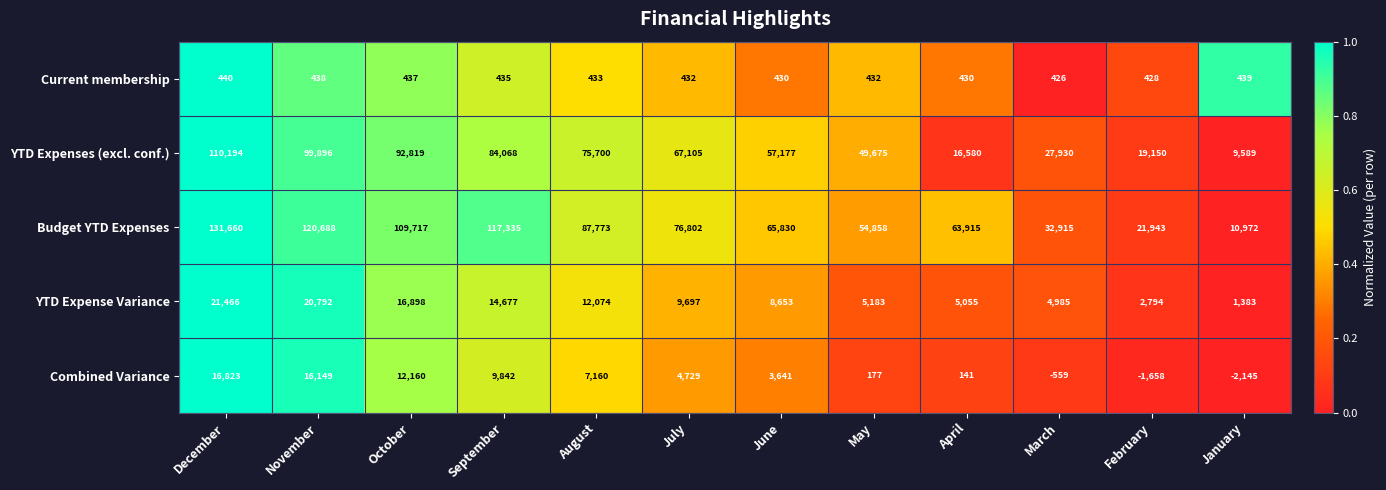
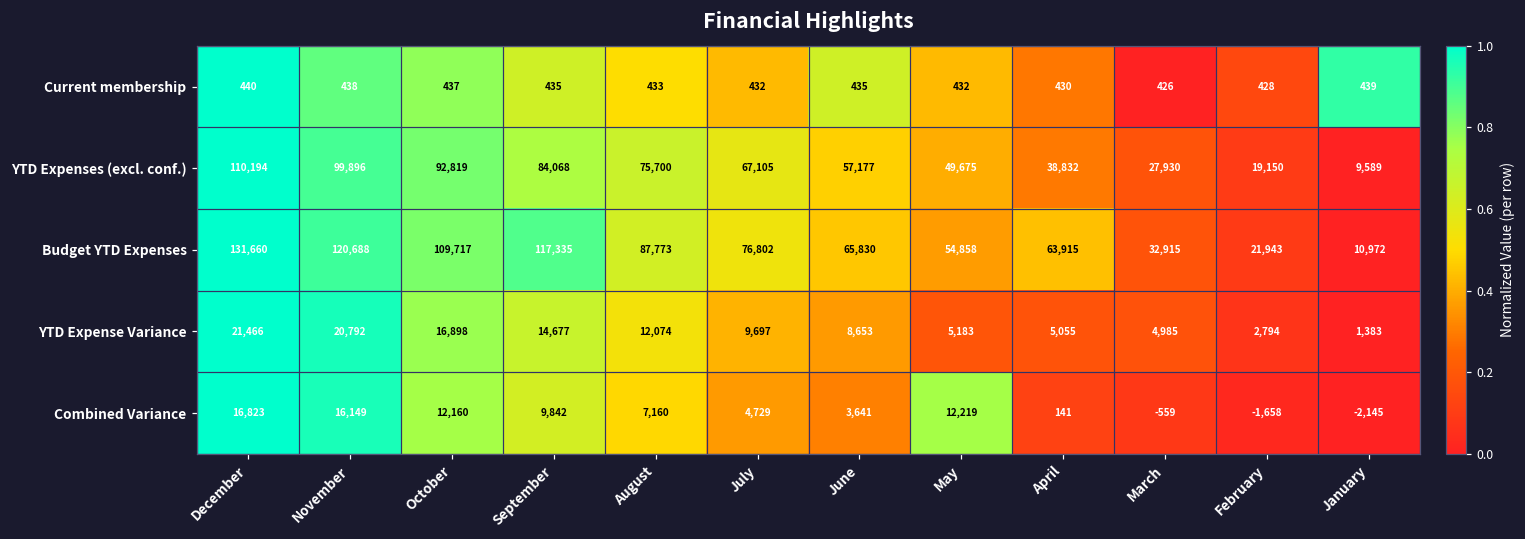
  {
    "Current membership": {
      "December": "440",
      "November": "438",
      "October": "437",
      "September": "435",
      "August": "433",
      "July": "432",
-     "June": "430",
+     "June": "435",
      "May": "432",
      "April": "430",
      "March": "426",
      "February": "428",
      "January": "439"
    },
    "YTD Expenses (excl. conf.)": {
      "December": "110,194",
      "November": "99,896",
      "October": "92,819",
      "September": "84,068",
      "August": "75,700",
      "July": "67,105",
      "June": "57,177",
      "May": "49,675",
-     "April": "16,580",
+     "April": "38,832",
      "March": "27,930",
      "February": "19,150",
      "January": "9,589"
    },
    "Budget YTD Expenses": {
      "December": "131,660",
      "November": "120,688",
      "October": "109,717",
      "September": "117,335",
      "August": "87,773",
      "July": "76,802",
      "June": "65,830",
      "May": "54,858",
      "April": "63,915",
      "March": "32,915",
      "February": "21,943",
      "January": "10,972"
    },
    "YTD Expense Variance": {
      "December": "21,466",
      "November": "20,792",
      "October": "16,898",
      "September": "14,677",
      "August": "12,074",
      "July": "9,697",
      "June": "8,653",
      "May": "5,183",
      "April": "5,055",
      "March": "4,985",
      "February": "2,794",
      "January": "1,383"
    },
    "Combined Variance": {
      "December": "16,823",
      "November": "16,149",
      "October": "12,160",
      "September": "9,842",
      "August": "7,160",
      "July": "4,729",
      "June": "3,641",
-     "May": "177",
+     "May": "12,219",
      "April": "141",
      "March": "-559",
      "February": "-1,658",
      "January": "-2,145"
    }
  }
